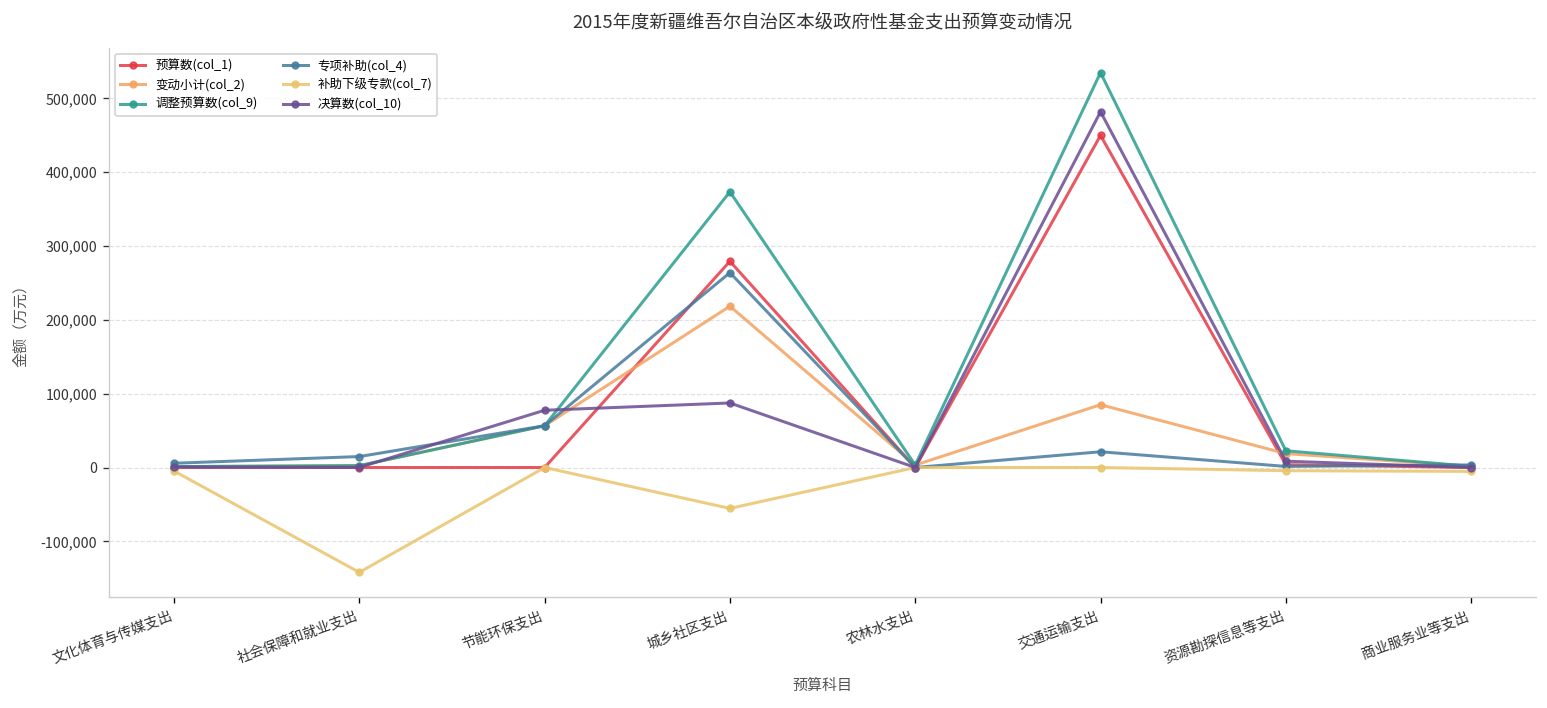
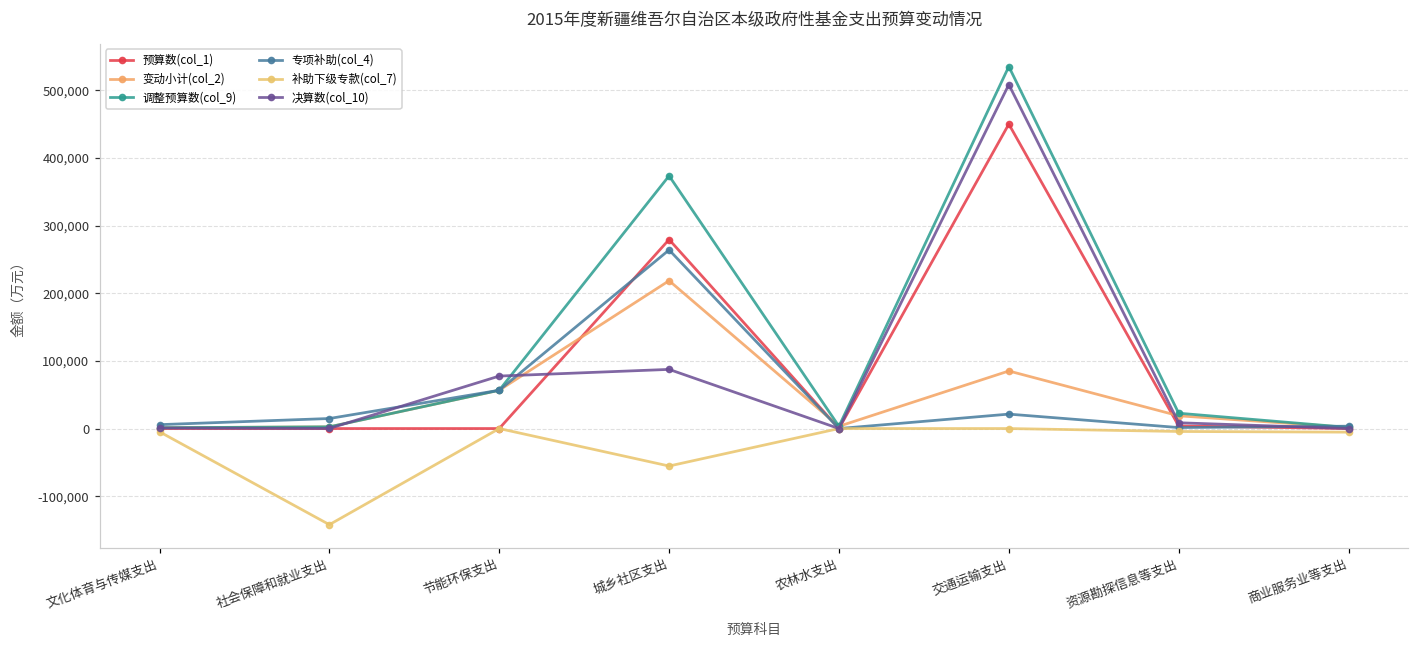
  {
    "预算数(col_1)": {
      "城乡社区支出": "280,000",
      "交通运输支出": "450,000"
    },
    "决算数(col_10)": {
      "节能环保支出": "80,000",
      "城乡社区支出": "90,000",
-     "交通运输支出": "480,000",
+     "交通运输支出": "510,000",
      "资源勘探信息等支出": "10,000"
    }
  }
